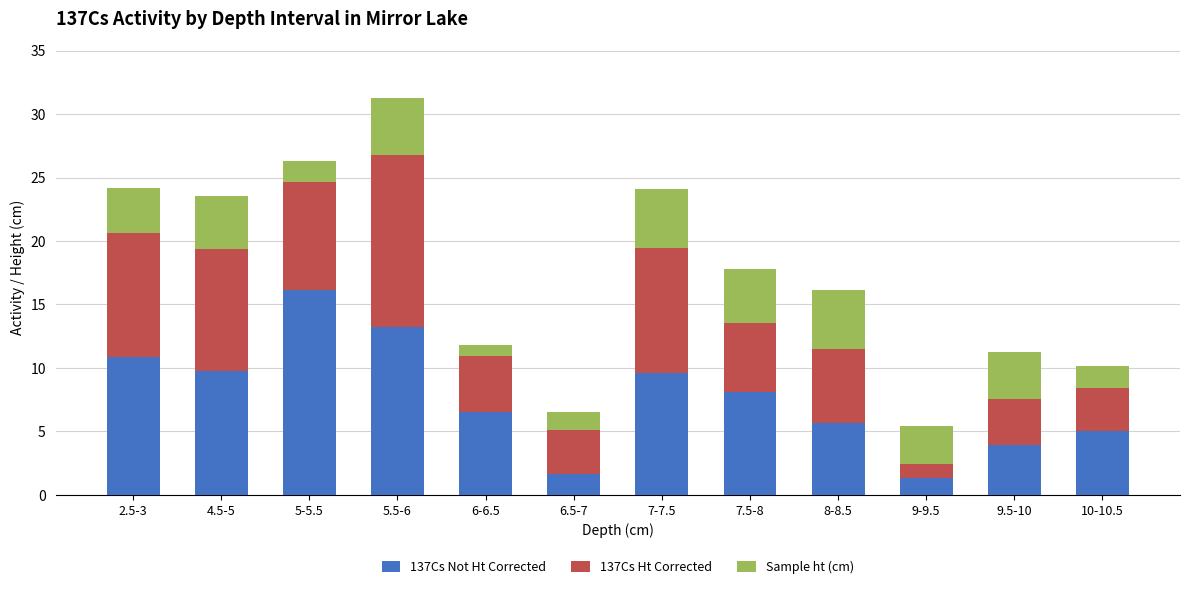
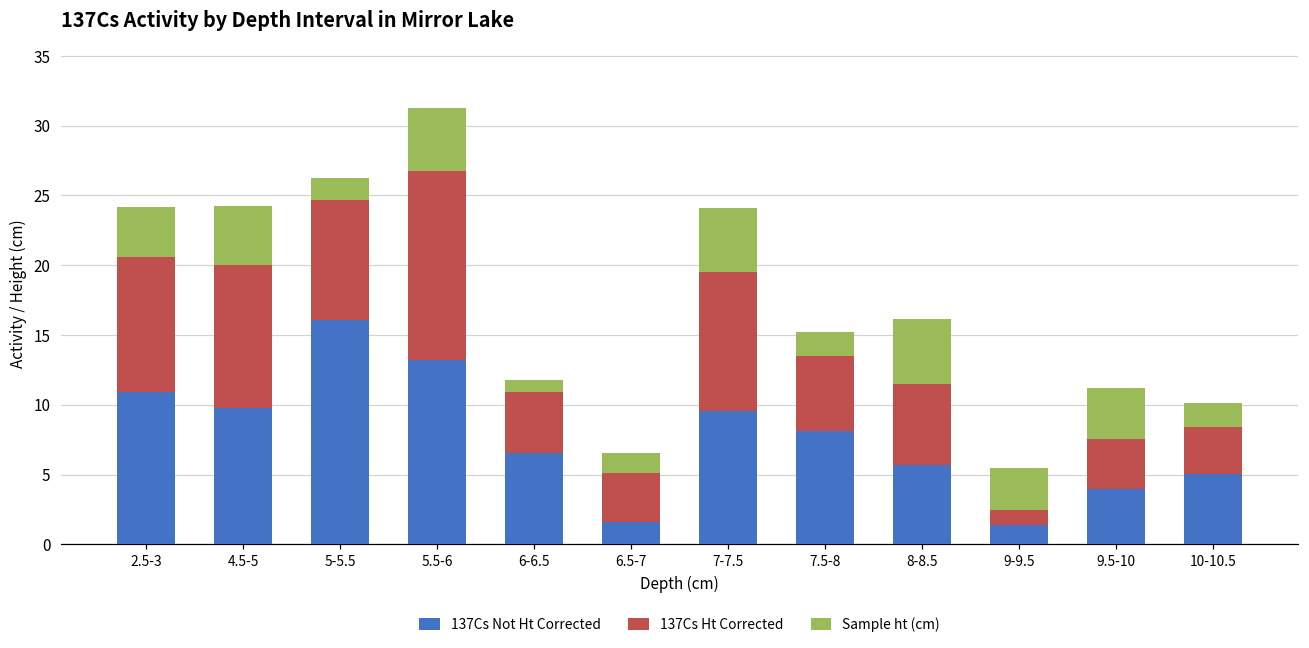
  {
    "137Cs Not Ht Corrected": {
      "2.5-3": 10.9,
      "4.5-5": 9.8,
      "5-5.5": 16.1,
      "5.5-6": 13.2,
      "6-6.5": 6.5,
      "6.5-7": 1.6,
      "7-7.5": 9.6,
      "7.5-8": 8.1,
      "8-8.5": 5.7,
      "9-9.5": 1.4,
      "9.5-10": 3.9,
      "10-10.5": 5.1
    },
    "137Cs Ht Corrected": {
      "2.5-3": 9.7,
-     "4.5-5": 9.6,
+     "4.5-5": 10.2,
      "5-5.5": 8.6,
      "5.5-6": 13.5,
      "6-6.5": 4.4,
      "6.5-7": 3.5,
      "7-7.5": 9.9,
      "7.5-8": 5.4,
      "8-8.5": 5.9,
      "9-9.5": 1.1,
      "9.5-10": 3.6,
      "10-10.5": 3.4
    },
    "Sample ht (cm)": {
      "2.5-3": 3.6,
      "4.5-5": 4.2,
      "5-5.5": 1.6,
      "5.5-6": 4.5,
      "6-6.5": 0.9,
      "6.5-7": 1.4,
      "7-7.5": 4.6,
-     "7.5-8": 4.3,
+     "7.5-8": 1.7,
      "8-8.5": 4.6,
      "9-9.5": 3.0,
      "9.5-10": 3.7,
      "10-10.5": 1.7
    }
  }
